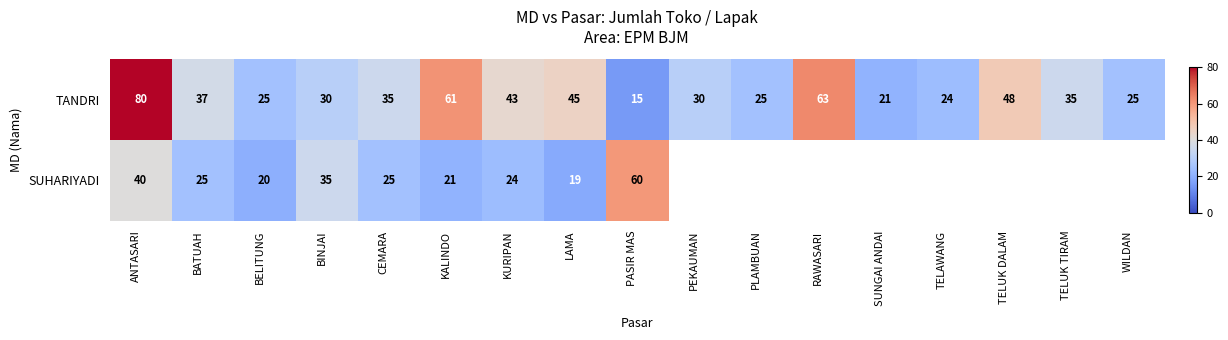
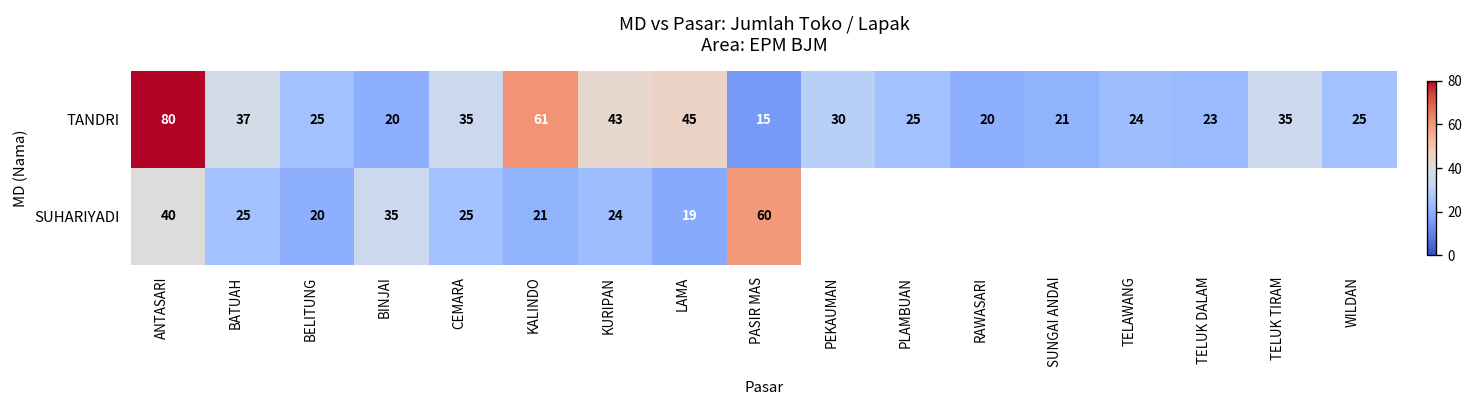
  {
    "TANDRI": {
      "ANTASARI": 80,
      "BATUAH": 37,
      "BELITUNG": 25,
-     "BINJAI": 30,
+     "BINJAI": 20,
      "CEMARA": 35,
      "KALINDO": 61,
      "KURIPAN": 43,
      "LAMA": 45,
      "PASIR MAS": 15,
      "PEKAUMAN": 30,
      "PLAMBUAN": 25,
-     "RAWASARI": 63,
+     "RAWASARI": 20,
      "SUNGAI ANDAI": 21,
      "TELAWANG": 24,
-     "TELUK DALAM": 48,
+     "TELUK DALAM": 23,
      "TELUK TIRAM": 35,
      "WILDAN": 25
    },
    "SUHARIYADI": {
      "ANTASARI": 40,
      "BATUAH": 25,
      "BELITUNG": 20,
      "BINJAI": 35,
      "CEMARA": 25,
      "KALINDO": 21,
      "KURIPAN": 24,
      "LAMA": 19,
      "PASIR MAS": 60
    }
  }
